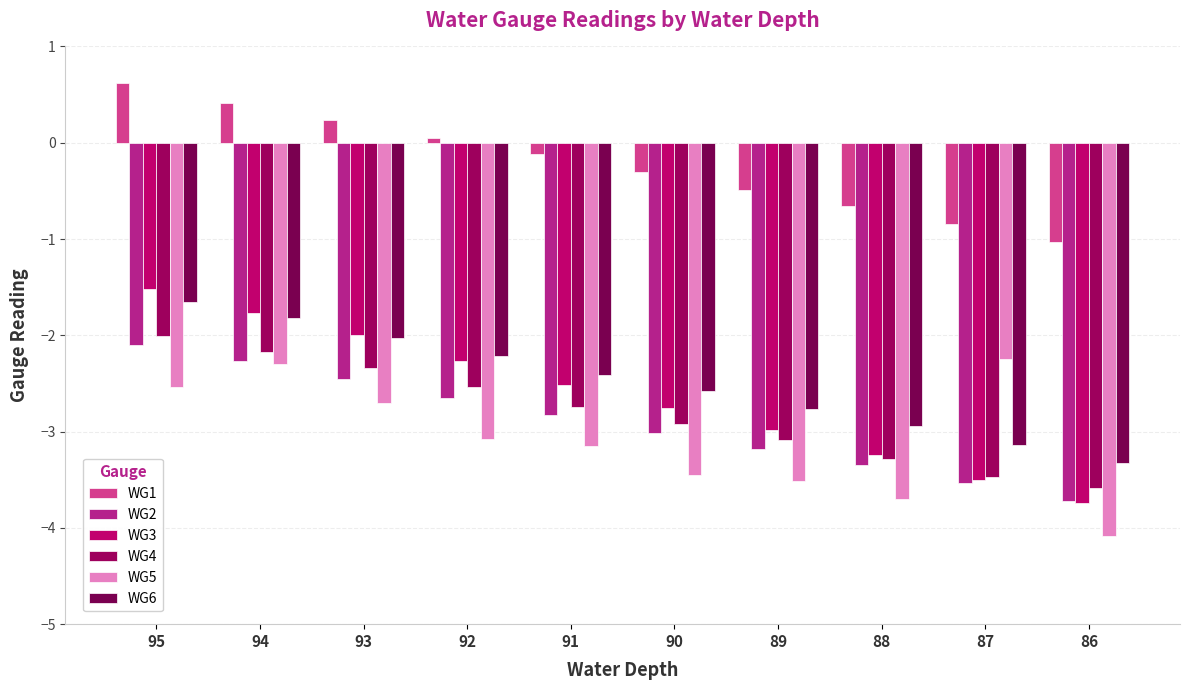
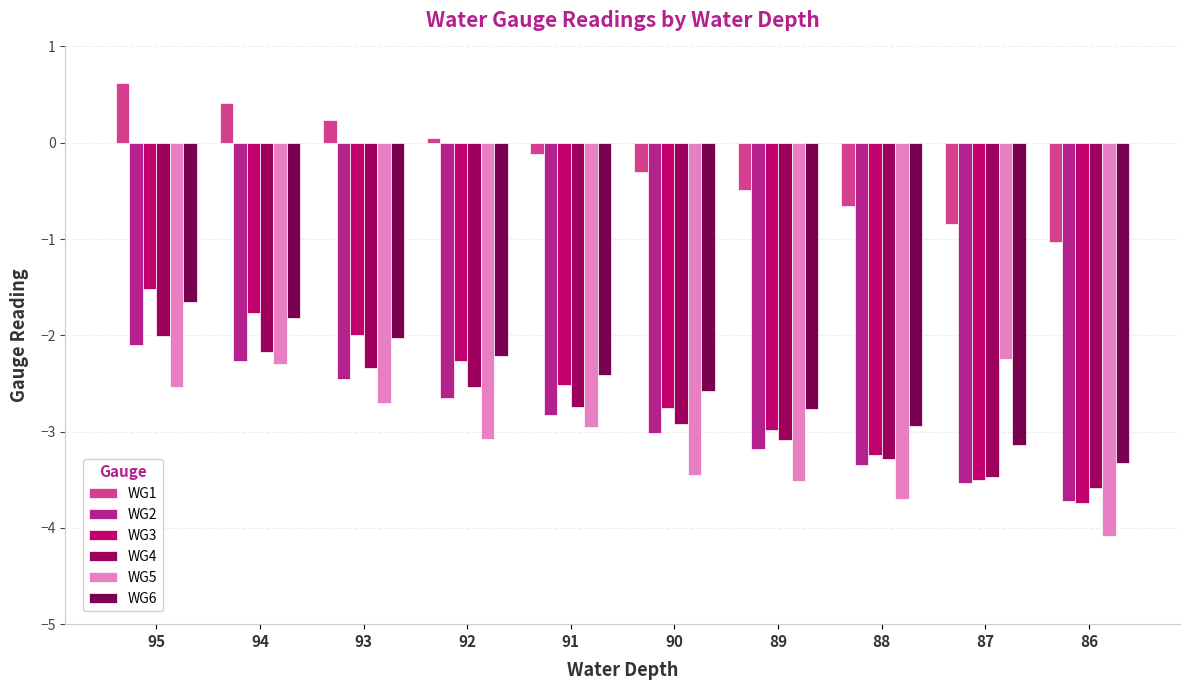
  {
    "WG5": {
      "95": -2.5,
      "94": -2.3,
      "93": -2.7,
      "92": -3.1,
-     "91": -3.2,
+     "91": -2.9,
      "90": -3.5,
      "89": -3.5,
      "88": -3.7,
      "87": -2.2,
      "86": -4.1
    }
  }
